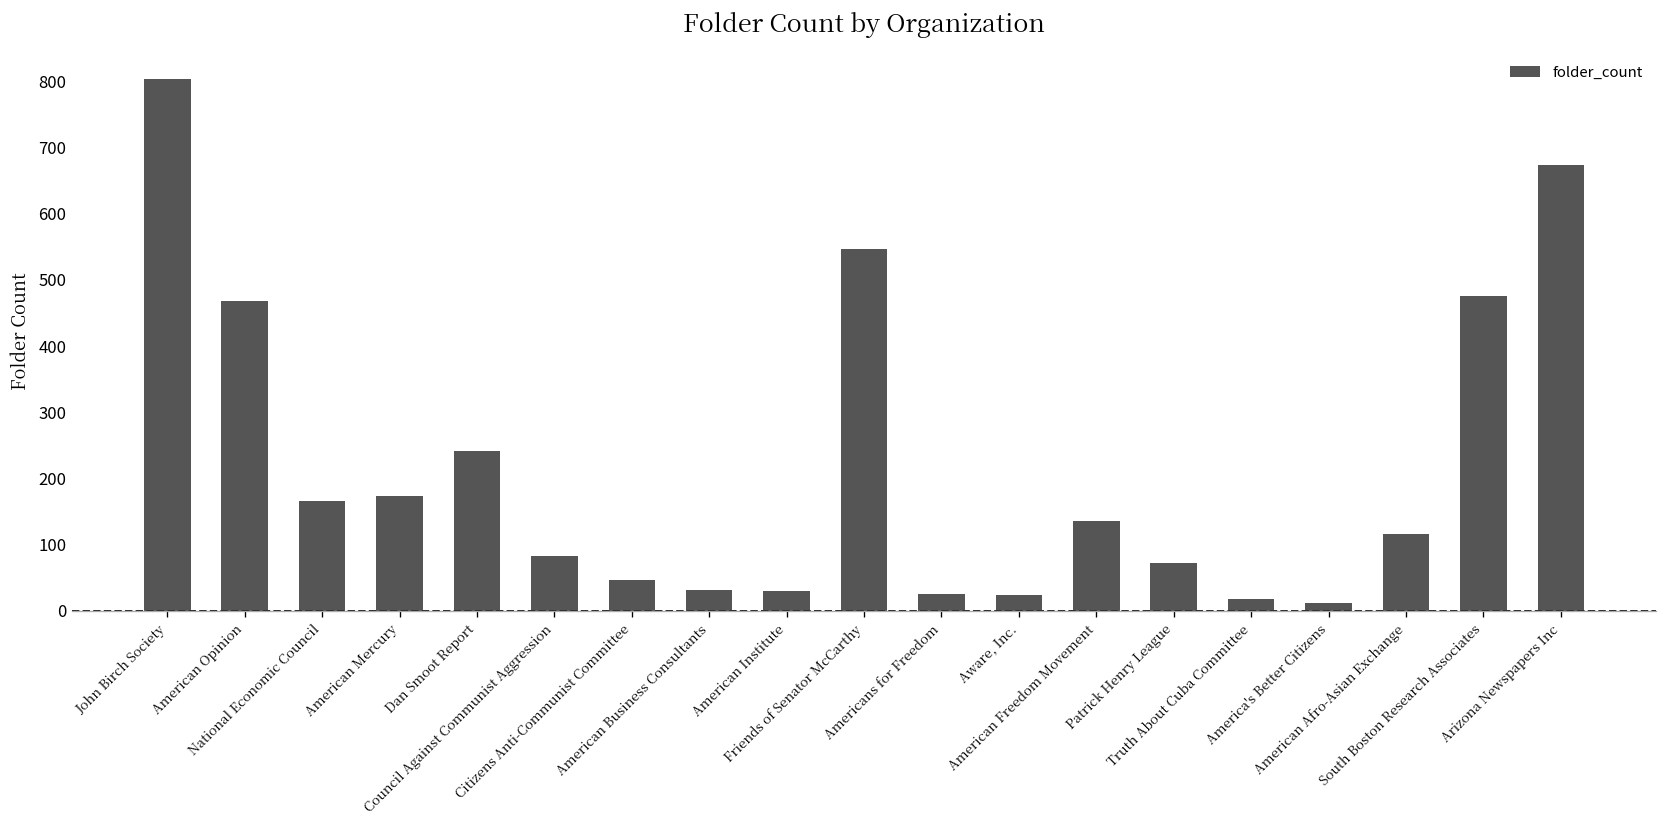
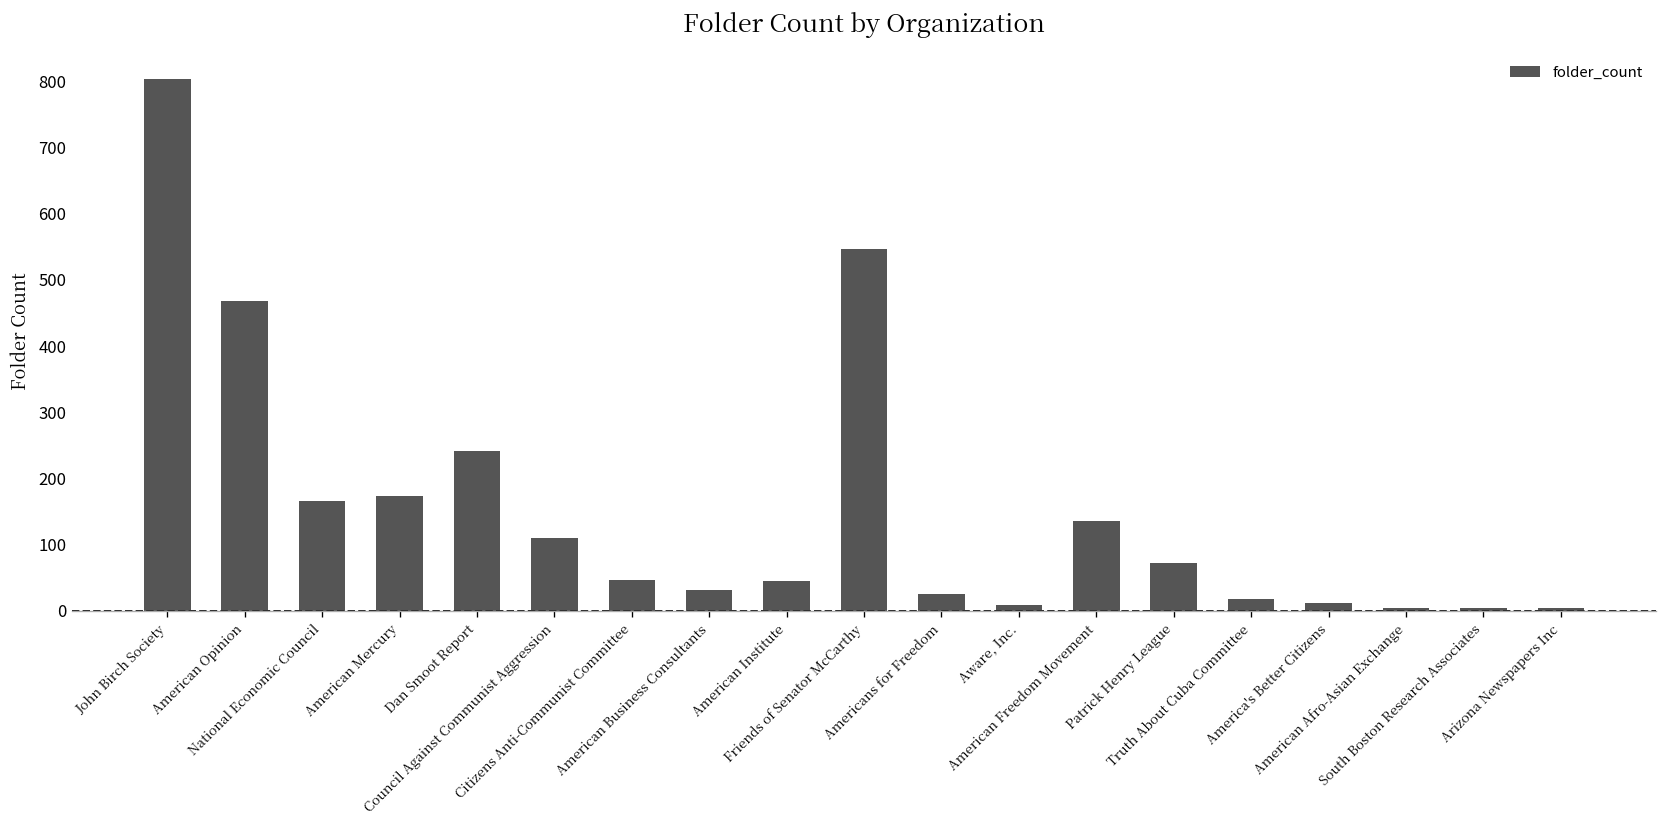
  {
    "John Birch Society": 800,
    "American Opinion": 470,
    "National Economic Council": 170,
    "American Mercury": 170,
    "Dan Smoot Report": 240,
-   "Council Against Communist Aggression": 80,
+   "Council Against Communist Aggression": 110,
    "Citizens Anti-Communist Committee": 50,
    "American Business Consultants": 30,
-   "American Institute": 30,
+   "American Institute": 50,
    "Friends of Senator McCarthy": 550,
    "Americans for Freedom": 30,
-   "Aware, Inc.": 20,
+   "Aware, Inc.": 10,
    "American Freedom Movement": 140,
    "Patrick Henry League": 70,
    "Truth About Cuba Committee": 20,
    "America's Better Citizens": 10,
-   "American Afro-Asian Exchange": 120,
-   "South Boston Research Associates": 480,
-   "Arizona Newspapers Inc": 670
+   "American Afro-Asian Exchange": 10,
+   "South Boston Research Associates": 0,
+   "Arizona Newspapers Inc": 0
  }
